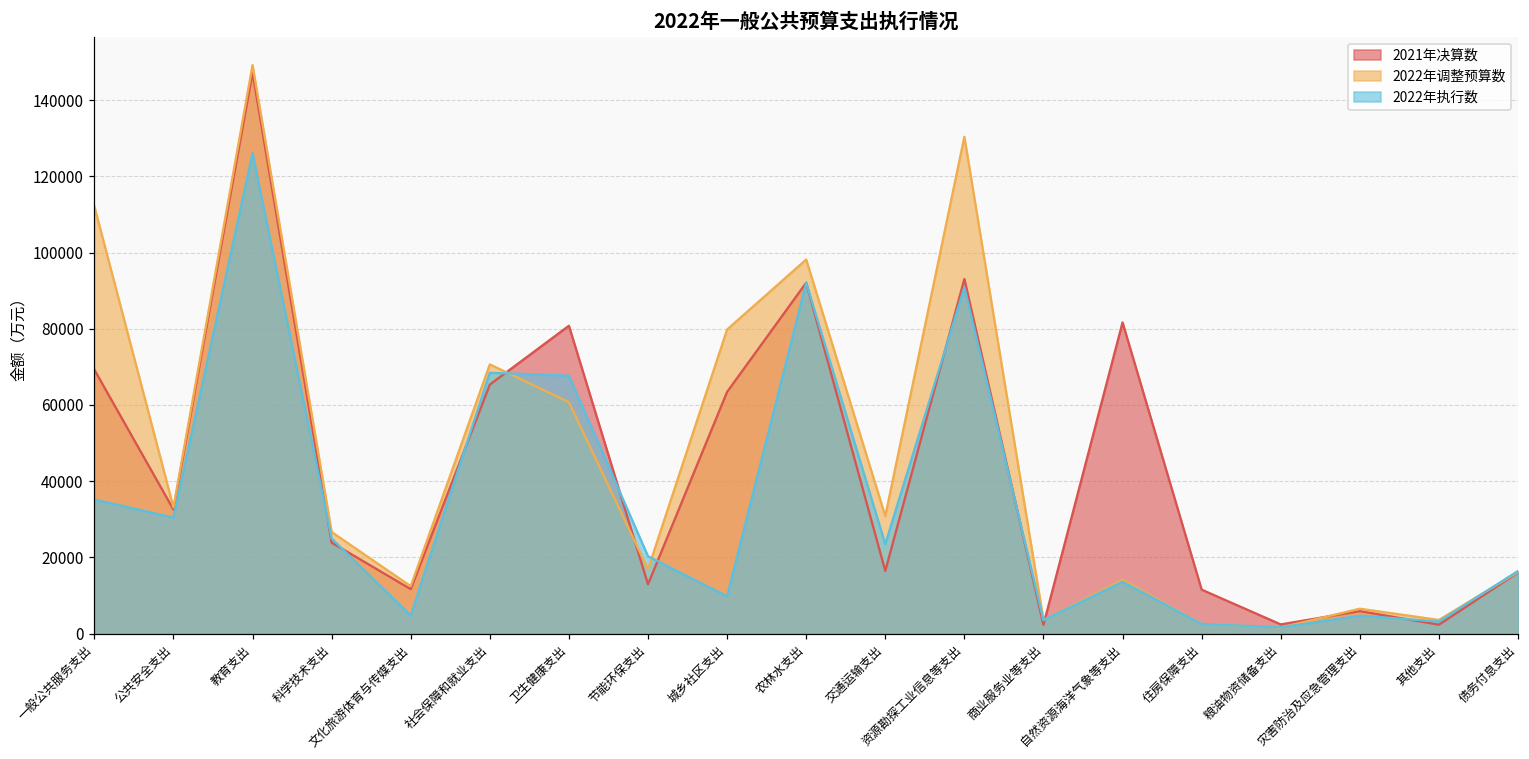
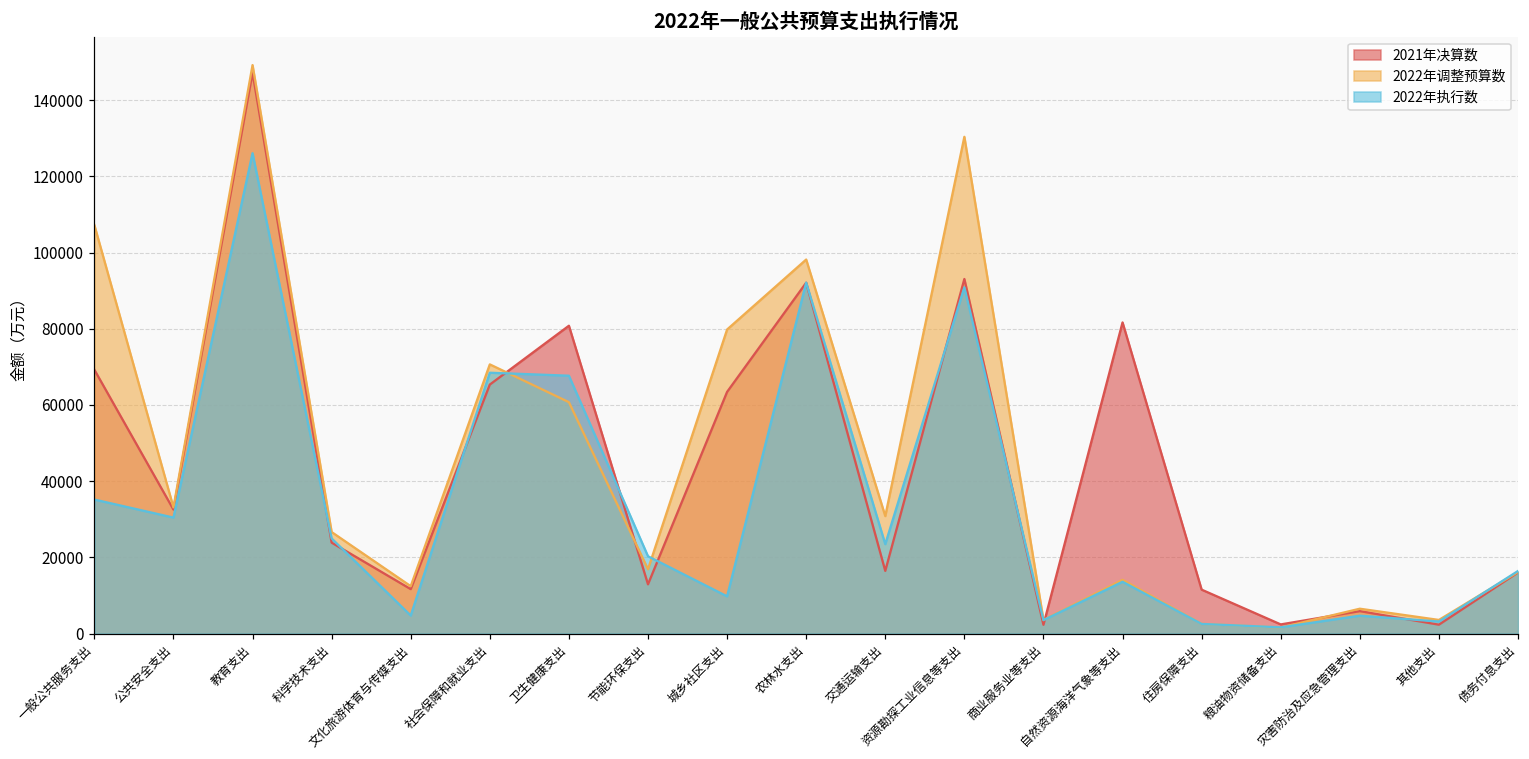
  {
    "2021年决算数": {
      "一般公共服务支出": 69000,
      "教育支出": 147000,
      "科学技术支出": 24000,
      "文化旅游体育与传媒支出": 12000,
      "社会保障和就业支出": 65000,
      "卫生健康支出": 81000,
      "节能环保支出": 13000,
      "城乡社区支出": 63000,
      "交通运输支出": 16000,
      "资源勘探工业信息等支出": 93000,
      "商业服务业等支出": 2000,
      "自然资源海洋气象等支出": 82000,
      "住房保障支出": 12000,
      "粮油物资储备支出": 2000,
      "其他支出": 2000
    },
    "2022年调整预算数": {
-     "一般公共服务支出": 112000,
+     "一般公共服务支出": 107000,
      "教育支出": 149000,
      "科学技术支出": 27000,
      "文化旅游体育与传媒支出": 12000,
      "社会保障和就业支出": 71000,
      "卫生健康支出": 61000,
      "节能环保支出": 17000,
      "城乡社区支出": 80000,
      "农林水支出": 98000,
      "交通运输支出": 31000,
      "资源勘探工业信息等支出": 130000
    },
    "2022年执行数": {
      "一般公共服务支出": 35000,
      "公共安全支出": 30000,
      "教育支出": 126000,
      "科学技术支出": 25000,
      "文化旅游体育与传媒支出": 5000,
      "社会保障和就业支出": 68000,
      "卫生健康支出": 68000,
      "节能环保支出": 20000,
      "城乡社区支出": 10000,
      "交通运输支出": 23000,
      "资源勘探工业信息等支出": 91000,
      "灾害防治及应急管理支出": 5000
    }
  }
